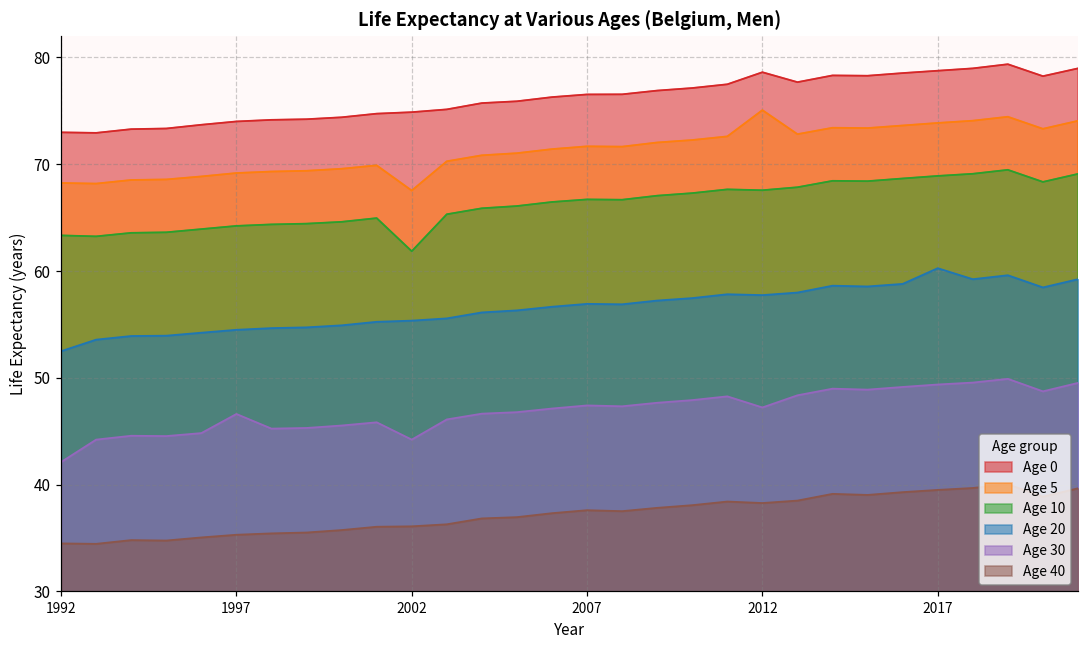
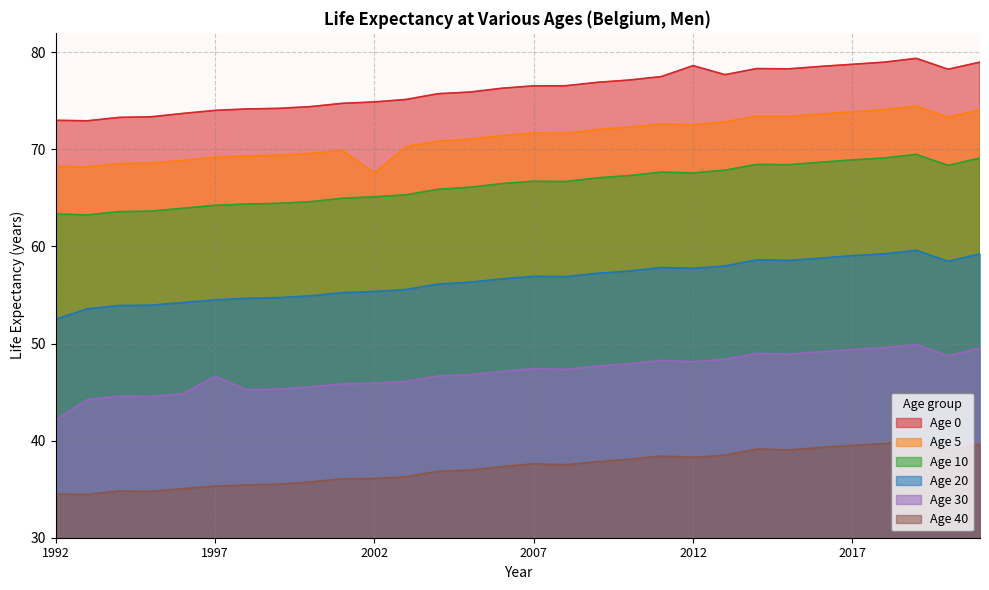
  {
    "Age 0": {
      "1992": 73,
      "1997": 74,
      "2002": 75,
      "2007": 77,
      "2012": 79,
      "2017": 79
    },
    "Age 5": {
      "1992": 68,
      "1997": 69,
      "2002": 68,
      "2007": 72,
-     "2012": 75,
+     "2012": 73,
      "2017": 74
    },
    "Age 10": {
      "1992": 63,
      "1997": 64,
-     "2002": 62,
+     "2002": 65,
      "2007": 67,
      "2012": 68,
      "2017": 69
    },
    "Age 20": {
      "1992": 53,
      "1997": 55,
      "2002": 55,
      "2007": 57,
      "2012": 58,
-     "2017": 60
+     "2017": 59
    },
    "Age 30": {
      "1992": 42,
      "1997": 47,
-     "2002": 44,
+     "2002": 46,
      "2007": 47,
-     "2012": 47,
+     "2012": 48,
      "2017": 49
    },
    "Age 40": {
      "1992": 35,
      "1997": 35,
      "2002": 36,
      "2007": 38,
      "2012": 38,
      "2017": 40
    }
  }
